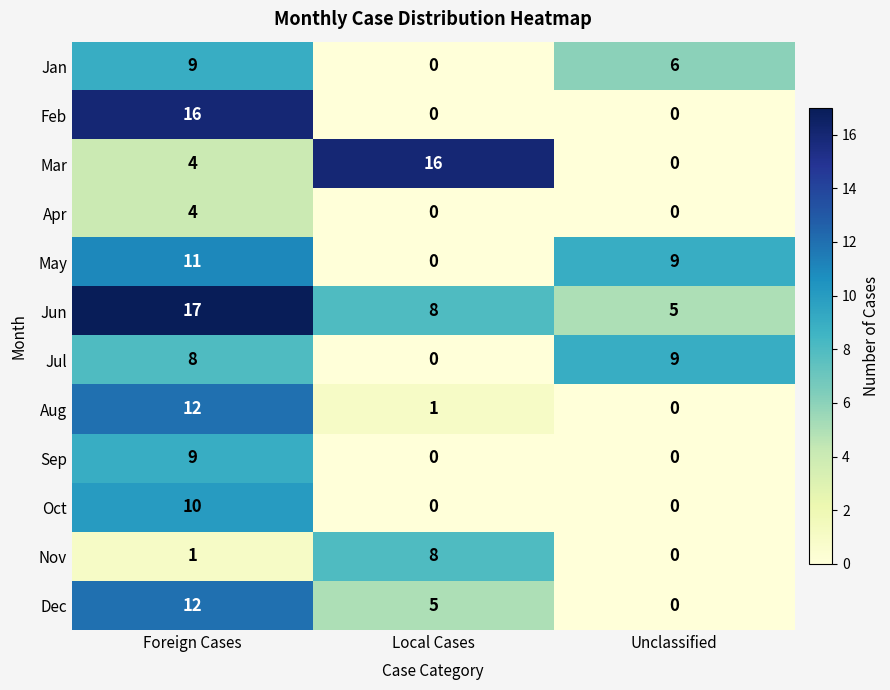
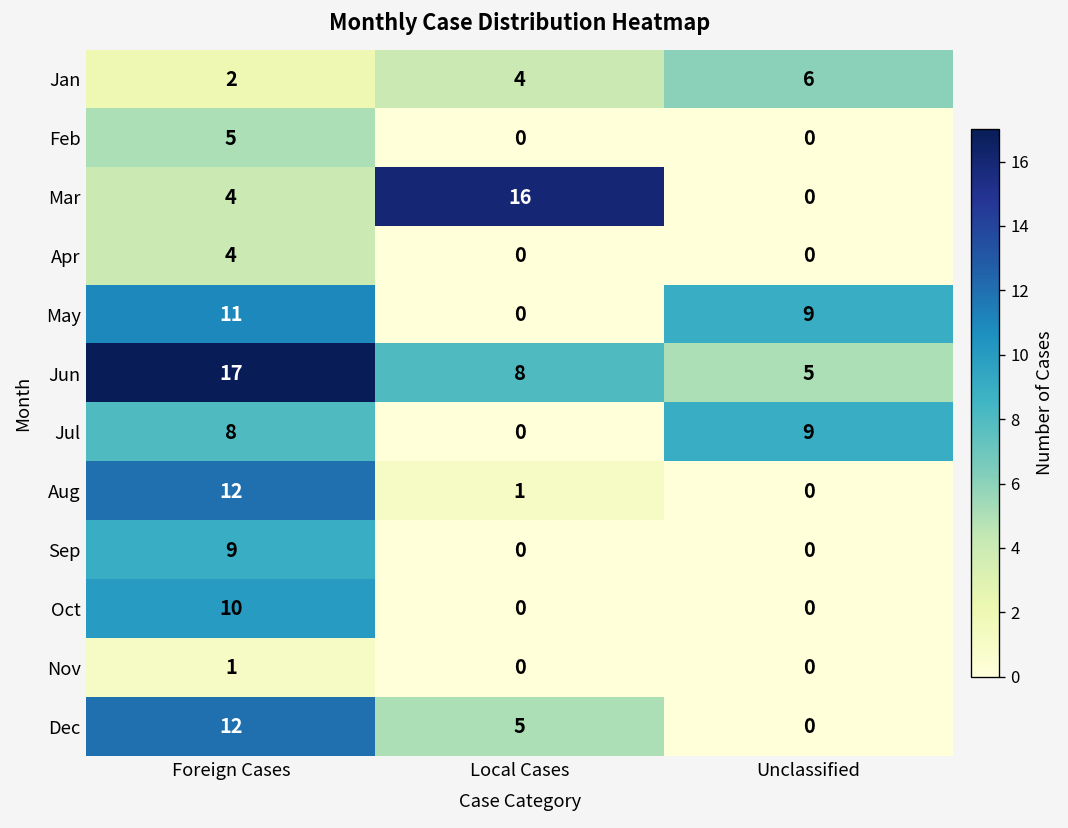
  {
    "Jan": {
-     "Foreign Cases": 9,
-     "Local Cases": 0,
+     "Foreign Cases": 2,
+     "Local Cases": 4,
      "Unclassified": 6
    },
    "Feb": {
-     "Foreign Cases": 16,
+     "Foreign Cases": 5,
      "Local Cases": 0,
      "Unclassified": 0
    },
    "Mar": {
      "Foreign Cases": 4,
      "Local Cases": 16,
      "Unclassified": 0
    },
    "Apr": {
      "Foreign Cases": 4,
      "Local Cases": 0,
      "Unclassified": 0
    },
    "May": {
      "Foreign Cases": 11,
      "Local Cases": 0,
      "Unclassified": 9
    },
    "Jun": {
      "Foreign Cases": 17,
      "Local Cases": 8,
      "Unclassified": 5
    },
    "Jul": {
      "Foreign Cases": 8,
      "Local Cases": 0,
      "Unclassified": 9
    },
    "Aug": {
      "Foreign Cases": 12,
      "Local Cases": 1,
      "Unclassified": 0
    },
    "Sep": {
      "Foreign Cases": 9,
      "Local Cases": 0,
      "Unclassified": 0
    },
    "Oct": {
      "Foreign Cases": 10,
      "Local Cases": 0,
      "Unclassified": 0
    },
    "Nov": {
      "Foreign Cases": 1,
-     "Local Cases": 8,
+     "Local Cases": 0,
      "Unclassified": 0
    },
    "Dec": {
      "Foreign Cases": 12,
      "Local Cases": 5,
      "Unclassified": 0
    }
  }
